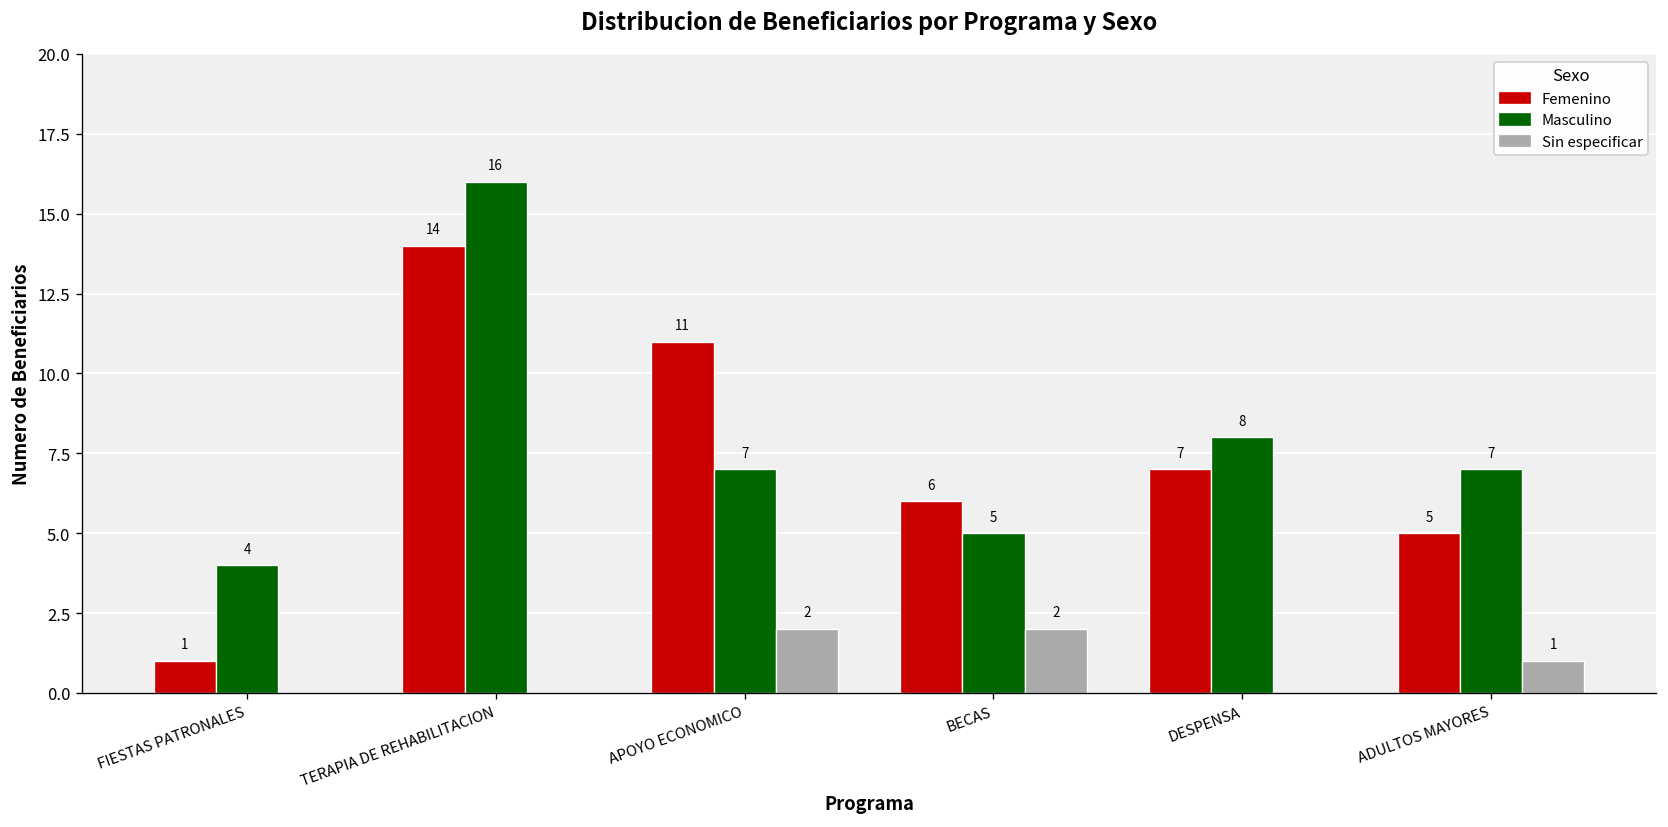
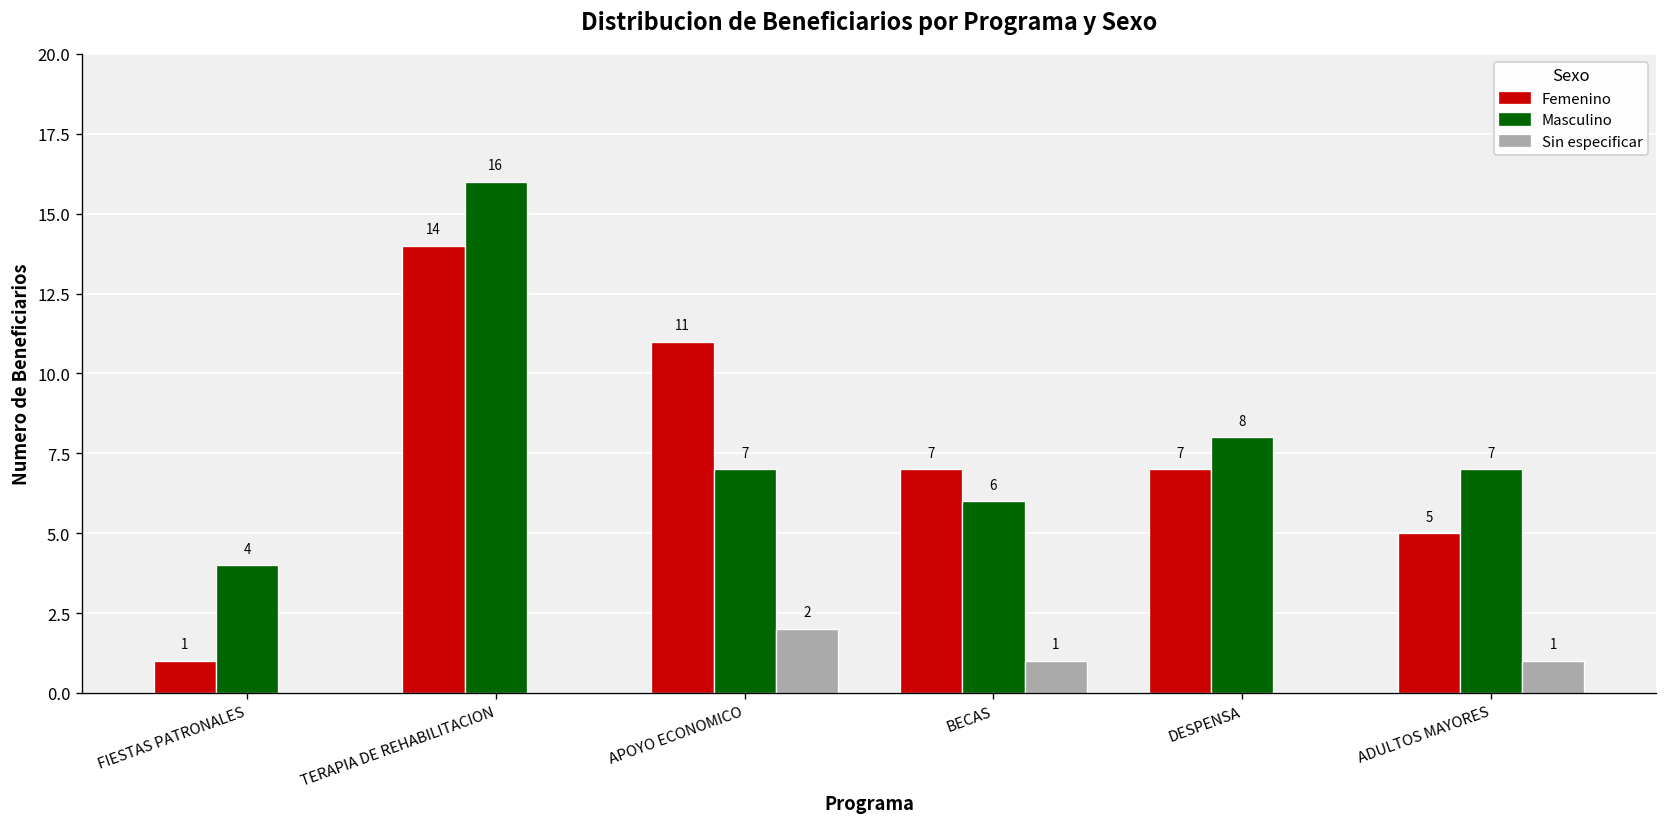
  {
    "Femenino": {
      "FIESTAS PATRONALES": 1,
      "TERAPIA DE REHABILITACION": 14,
      "APOYO ECONOMICO": 11,
-     "BECAS": 6,
+     "BECAS": 7,
      "DESPENSA": 7,
      "ADULTOS MAYORES": 5
    },
    "Masculino": {
      "FIESTAS PATRONALES": 4,
      "TERAPIA DE REHABILITACION": 16,
      "APOYO ECONOMICO": 7,
-     "BECAS": 5,
+     "BECAS": 6,
      "DESPENSA": 8,
      "ADULTOS MAYORES": 7
    },
    "Sin especificar": {
      "APOYO ECONOMICO": 2,
-     "BECAS": 2,
+     "BECAS": 1,
      "ADULTOS MAYORES": 1
    }
  }
